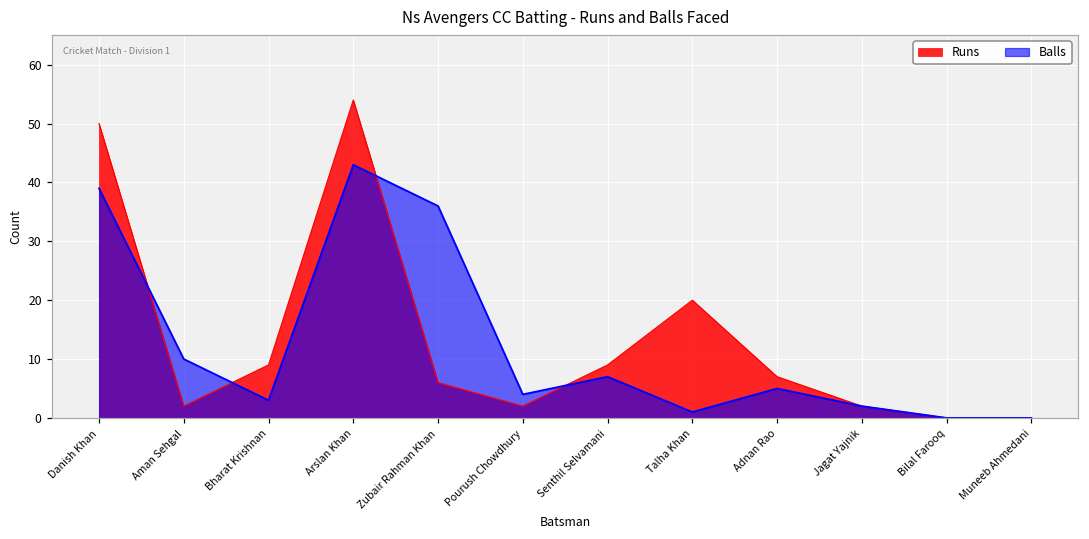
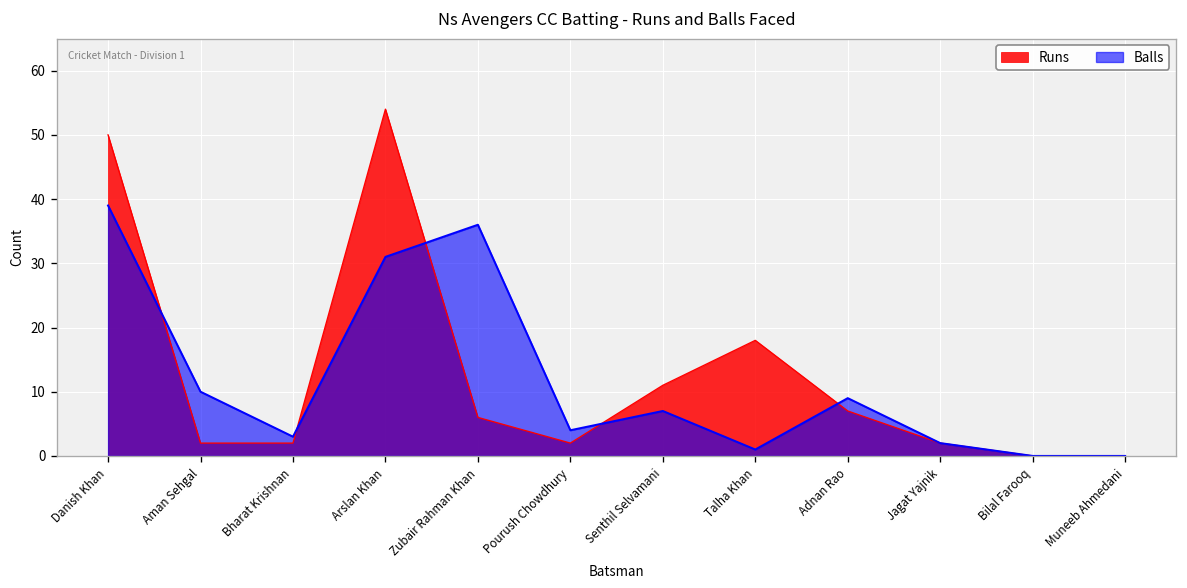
  {
    "Runs": {
      "Danish Khan": 50,
      "Aman Sehgal": 2,
-     "Bharat Krishnan": 9,
+     "Bharat Krishnan": 2,
      "Arslan Khan": 54,
      "Zubair Rahman Khan": 6,
      "Pourush Chowdhury": 2,
-     "Senthil Selvamani": 9,
-     "Talha Khan": 20,
+     "Senthil Selvamani": 11,
+     "Talha Khan": 18,
      "Adnan Rao": 7
    },
    "Balls": {
      "Danish Khan": 39,
      "Aman Sehgal": 10,
      "Bharat Krishnan": 3,
-     "Arslan Khan": 43,
+     "Arslan Khan": 31,
      "Zubair Rahman Khan": 36,
      "Pourush Chowdhury": 4,
      "Senthil Selvamani": 7,
      "Talha Khan": 1,
-     "Adnan Rao": 5
+     "Adnan Rao": 9
    }
  }
